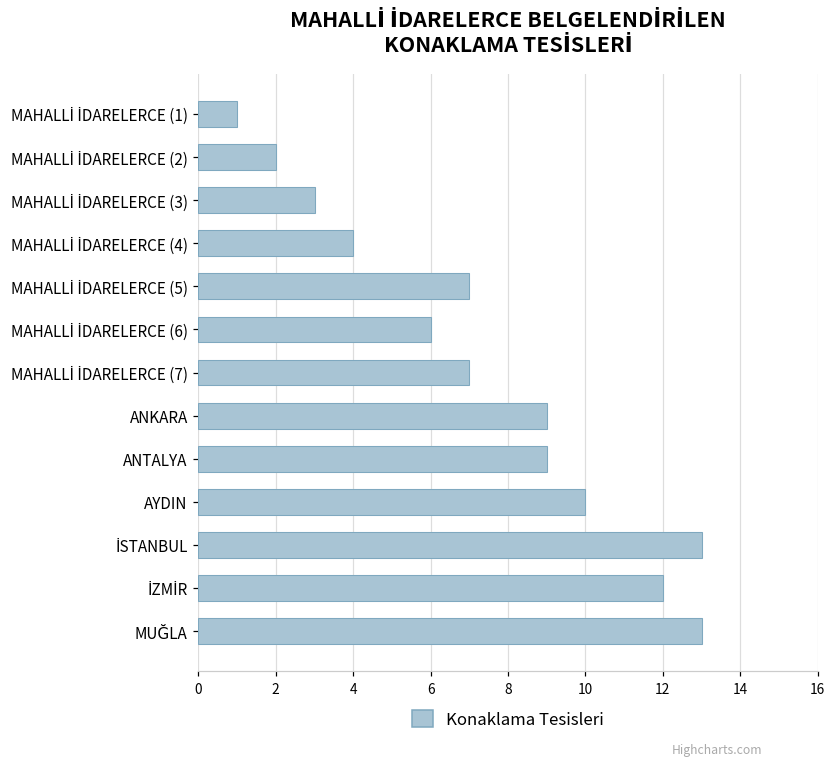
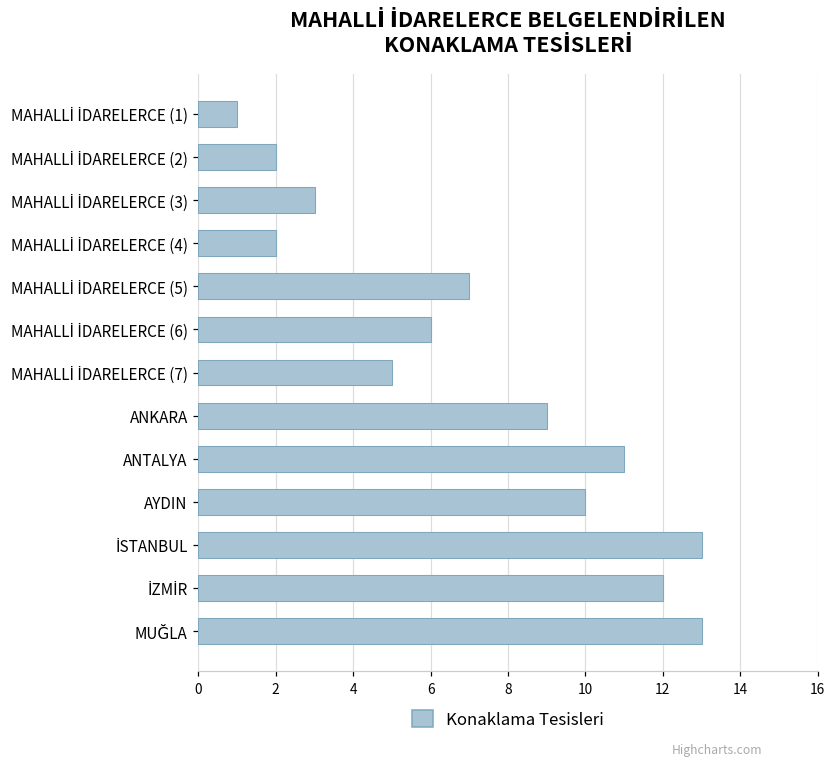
  {
    "MAHALLİ İDARELERCE (1)": 1,
    "MAHALLİ İDARELERCE (2)": 2,
    "MAHALLİ İDARELERCE (3)": 3,
-   "MAHALLİ İDARELERCE (4)": 4,
+   "MAHALLİ İDARELERCE (4)": 2,
    "MAHALLİ İDARELERCE (5)": 7,
    "MAHALLİ İDARELERCE (6)": 6,
-   "MAHALLİ İDARELERCE (7)": 7,
+   "MAHALLİ İDARELERCE (7)": 5,
    "ANKARA": 9,
-   "ANTALYA": 9,
+   "ANTALYA": 11,
    "AYDIN": 10,
    "İSTANBUL": 13,
    "İZMİR": 12,
    "MUĞLA": 13
  }
